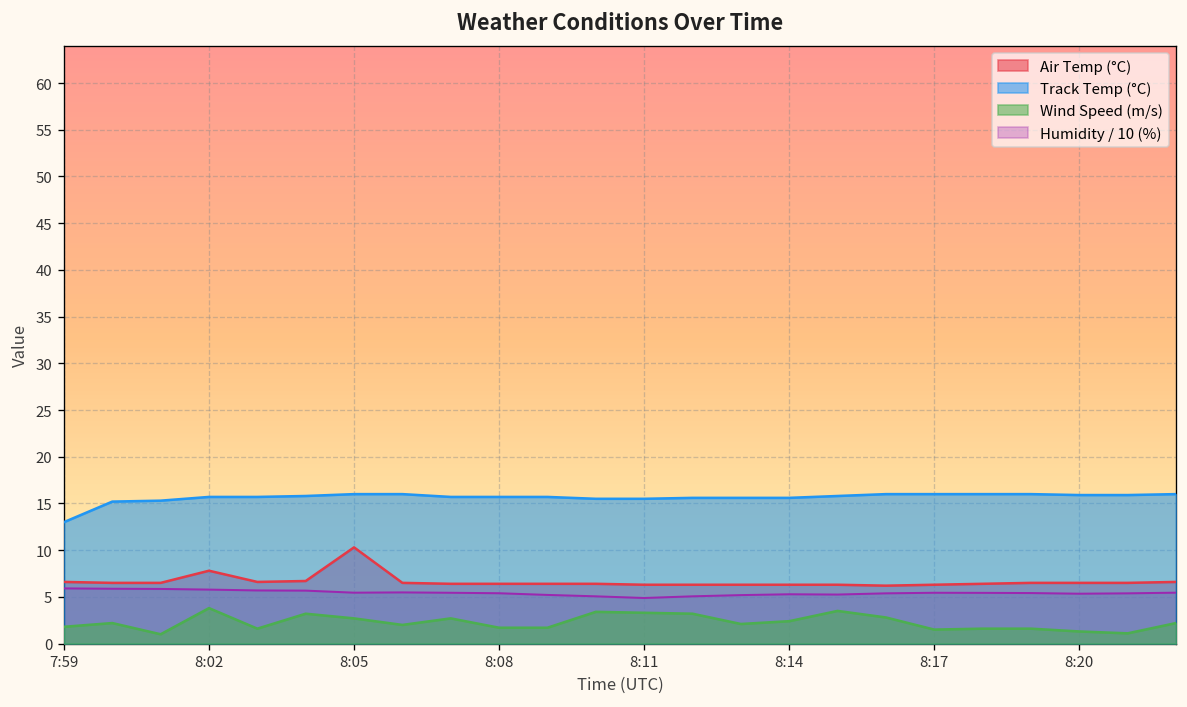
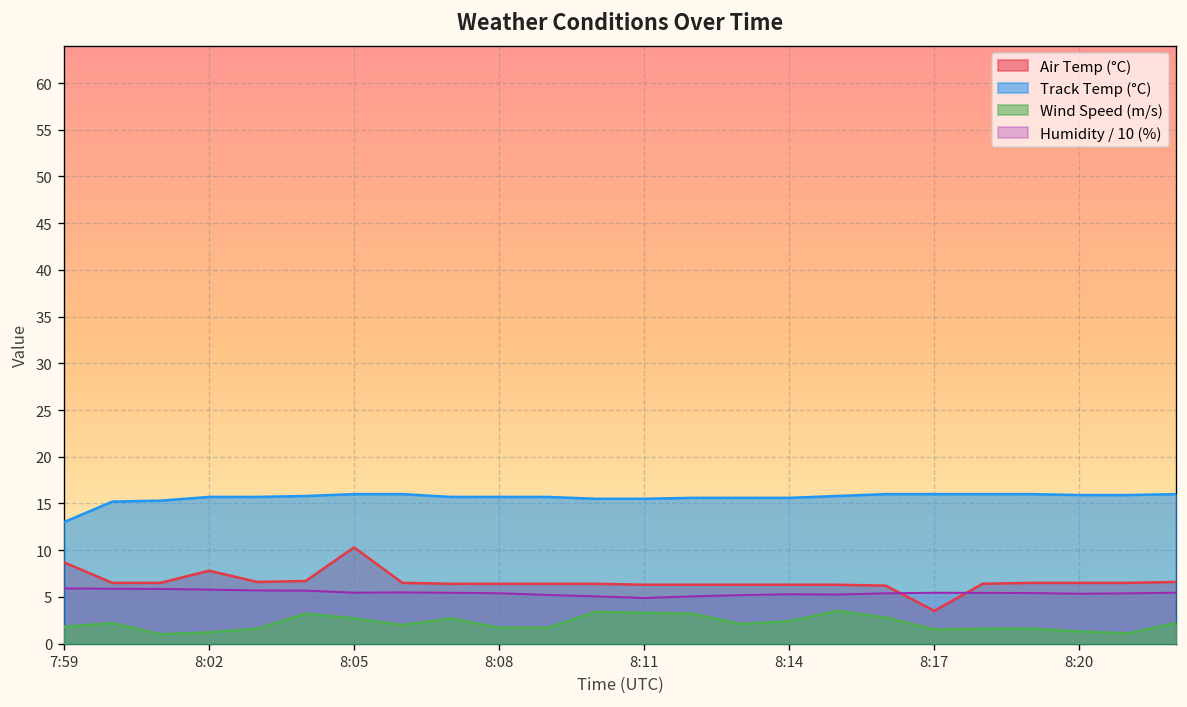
  {
    "Air Temp (°C)": {
-     "7:59": 7,
+     "7:59": 9,
      "8:02": 8,
      "8:05": 10,
      "8:08": 6,
      "8:11": 6,
      "8:14": 6,
-     "8:17": 6,
+     "8:17": 4,
      "8:20": 7
    },
    "Track Temp (°C)": {
      "7:59": 13,
      "8:02": 16,
      "8:05": 16,
      "8:08": 16,
      "8:11": 16,
      "8:14": 16,
      "8:17": 16,
      "8:20": 16
    },
    "Wind Speed (m/s)": {
      "7:59": 2,
-     "8:02": 4,
+     "8:02": 1,
      "8:05": 3,
      "8:08": 2,
      "8:11": 3,
      "8:14": 2,
      "8:17": 2,
      "8:20": 1
    },
    "Humidity / 10 (%)": {
      "7:59": 6,
      "8:02": 6,
      "8:05": 5,
      "8:08": 5,
      "8:11": 5,
      "8:14": 5,
      "8:17": 5,
      "8:20": 5
    }
  }
